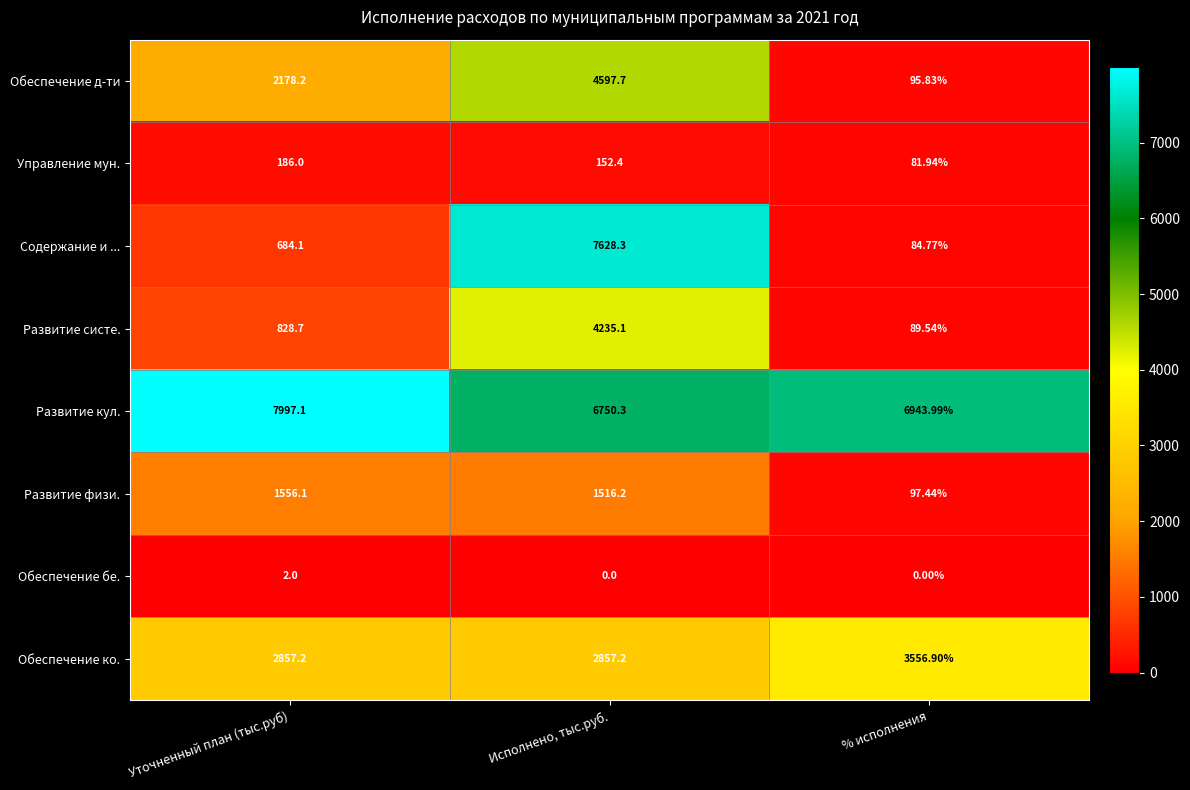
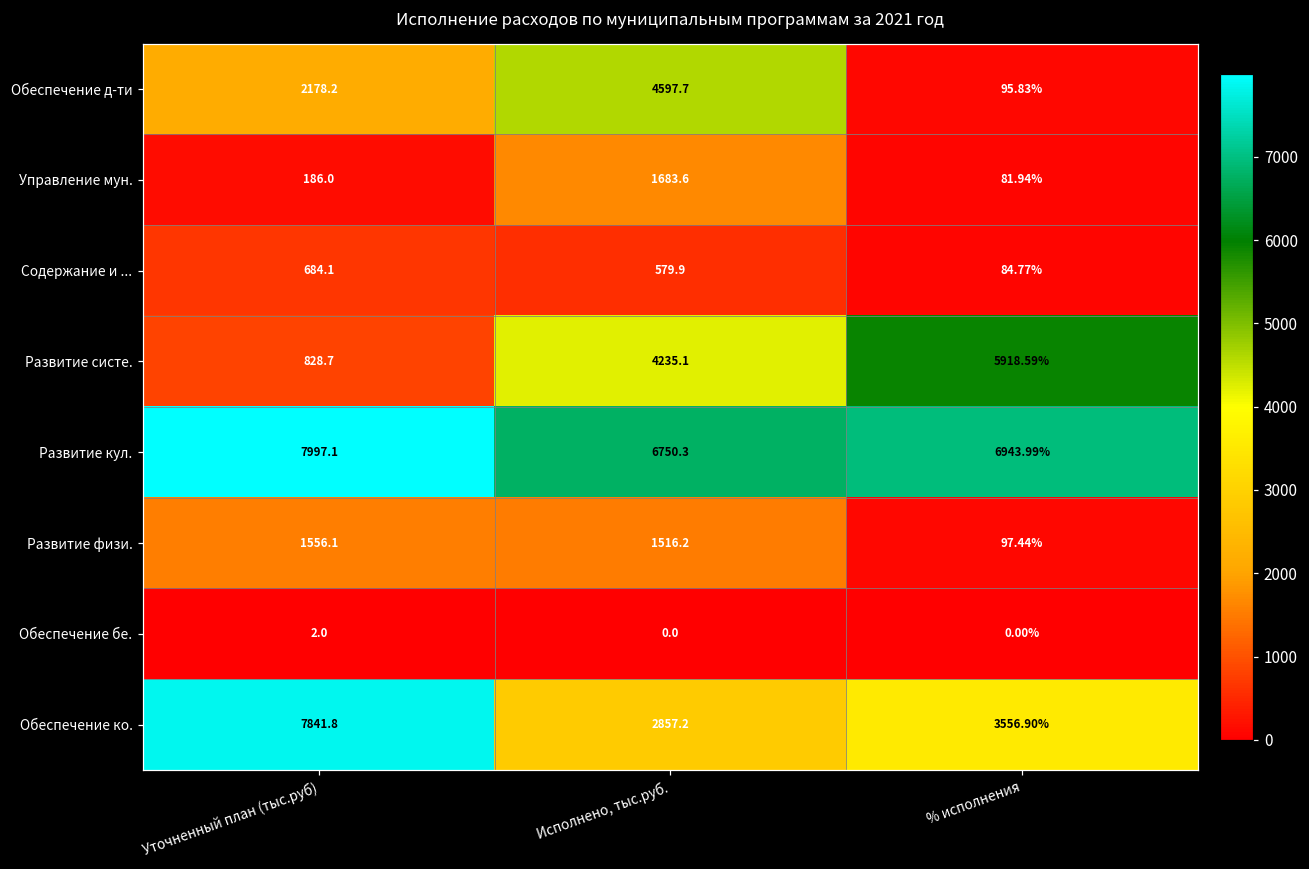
  {
    "Обеспечение д-ти": {
      "Уточненный план (тыс.руб)": "2178.2",
      "Исполнено, тыс.руб.": "4597.7",
      "% исполнения": "95.83%"
    },
    "Управление мун.": {
      "Уточненный план (тыс.руб)": "186.0",
-     "Исполнено, тыс.руб.": "152.4",
+     "Исполнено, тыс.руб.": "1683.6",
      "% исполнения": "81.94%"
    },
    "Содержание и ...": {
      "Уточненный план (тыс.руб)": "684.1",
-     "Исполнено, тыс.руб.": "7628.3",
+     "Исполнено, тыс.руб.": "579.9",
      "% исполнения": "84.77%"
    },
    "Развитие систе.": {
      "Уточненный план (тыс.руб)": "828.7",
      "Исполнено, тыс.руб.": "4235.1",
-     "% исполнения": "89.54%"
+     "% исполнения": "5918.59%"
    },
    "Развитие кул.": {
      "Уточненный план (тыс.руб)": "7997.1",
      "Исполнено, тыс.руб.": "6750.3",
      "% исполнения": "6943.99%"
    },
    "Развитие физи.": {
      "Уточненный план (тыс.руб)": "1556.1",
      "Исполнено, тыс.руб.": "1516.2",
      "% исполнения": "97.44%"
    },
    "Обеспечение бе.": {
      "Уточненный план (тыс.руб)": "2.0",
      "Исполнено, тыс.руб.": "0.0",
      "% исполнения": "0.00%"
    },
    "Обеспечение ко.": {
-     "Уточненный план (тыс.руб)": "2857.2",
+     "Уточненный план (тыс.руб)": "7841.8",
      "Исполнено, тыс.руб.": "2857.2",
      "% исполнения": "3556.90%"
    }
  }
